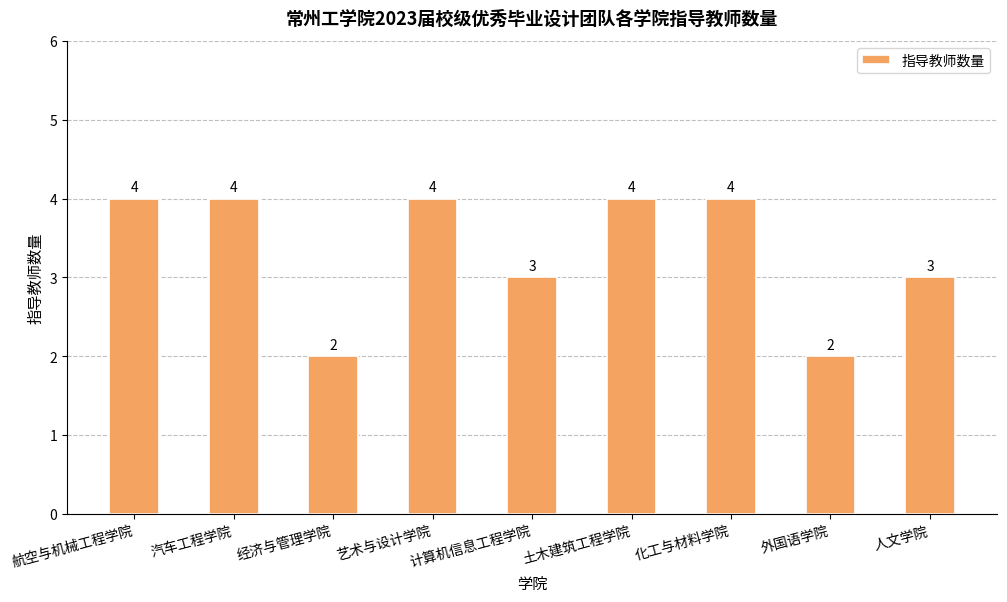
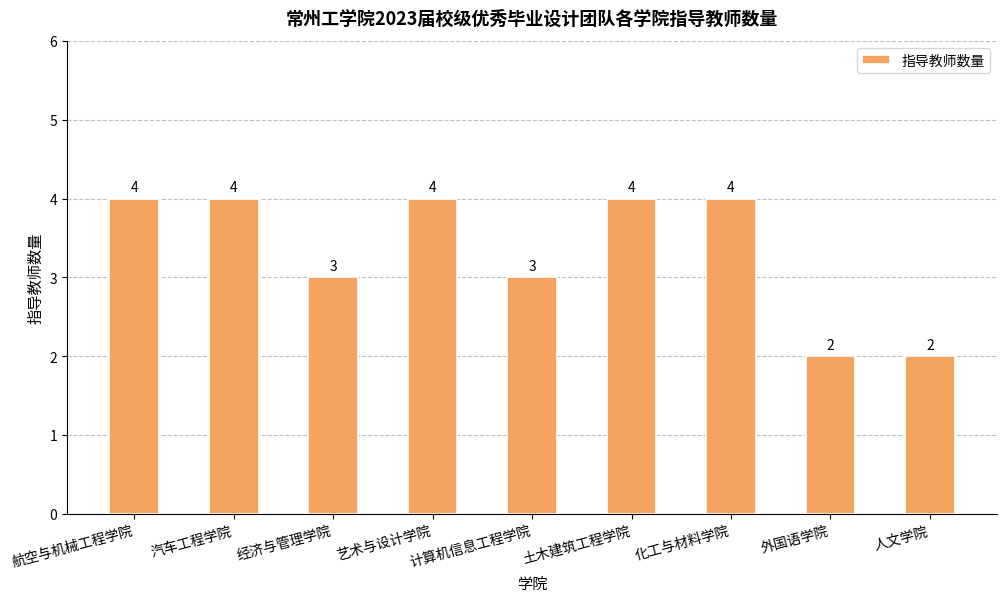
  {
    "航空与机械工程学院": 4,
    "汽车工程学院": 4,
-   "经济与管理学院": 2,
+   "经济与管理学院": 3,
    "艺术与设计学院": 4,
    "计算机信息工程学院": 3,
    "土木建筑工程学院": 4,
    "化工与材料学院": 4,
    "外国语学院": 2,
-   "人文学院": 3
+   "人文学院": 2
  }
